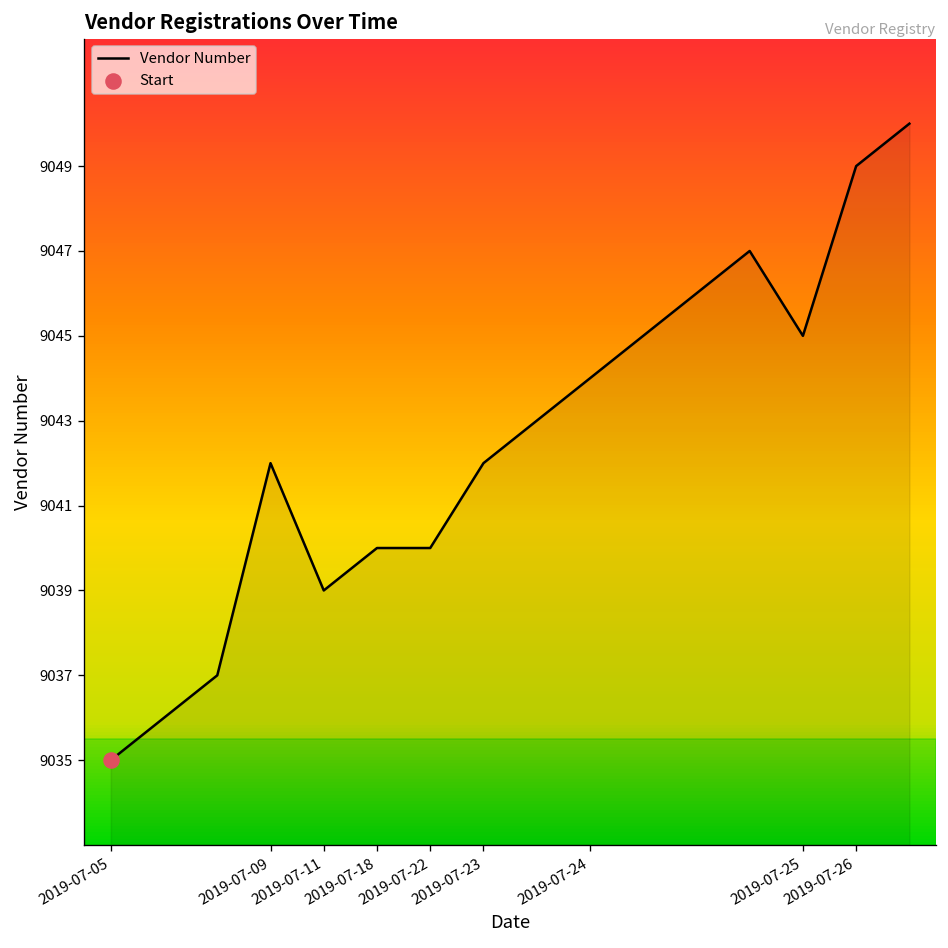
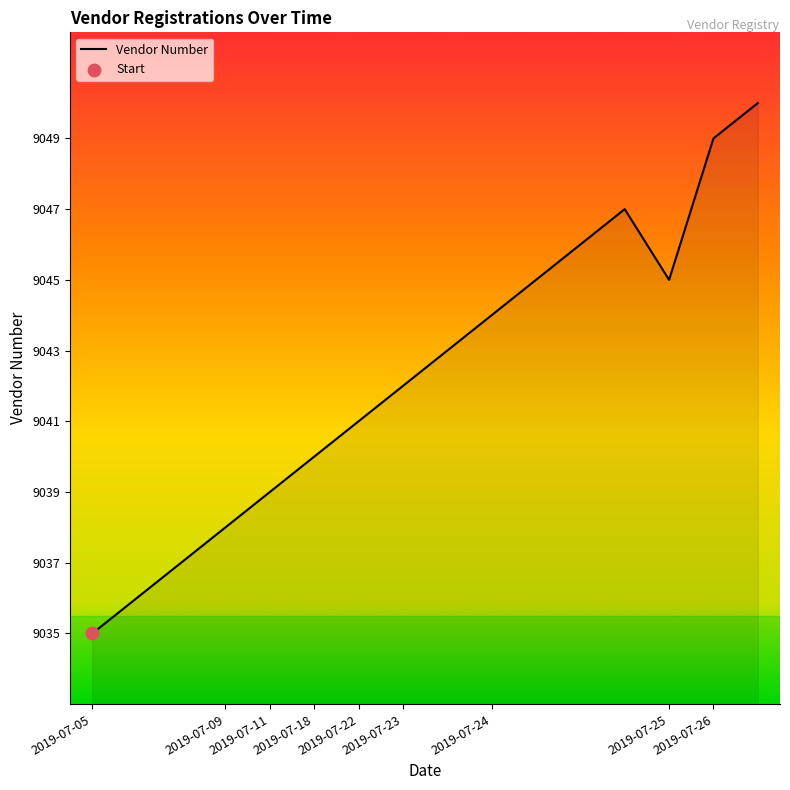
  {
    "Vendor Number": {
-     "2019-07-09": 9042,
+     "2019-07-09": 9038,
      "2019-07-11": 9039,
      "2019-07-18": 9040,
-     "2019-07-22": 9040,
+     "2019-07-22": 9041,
      "2019-07-25": 9045
    }
  }
